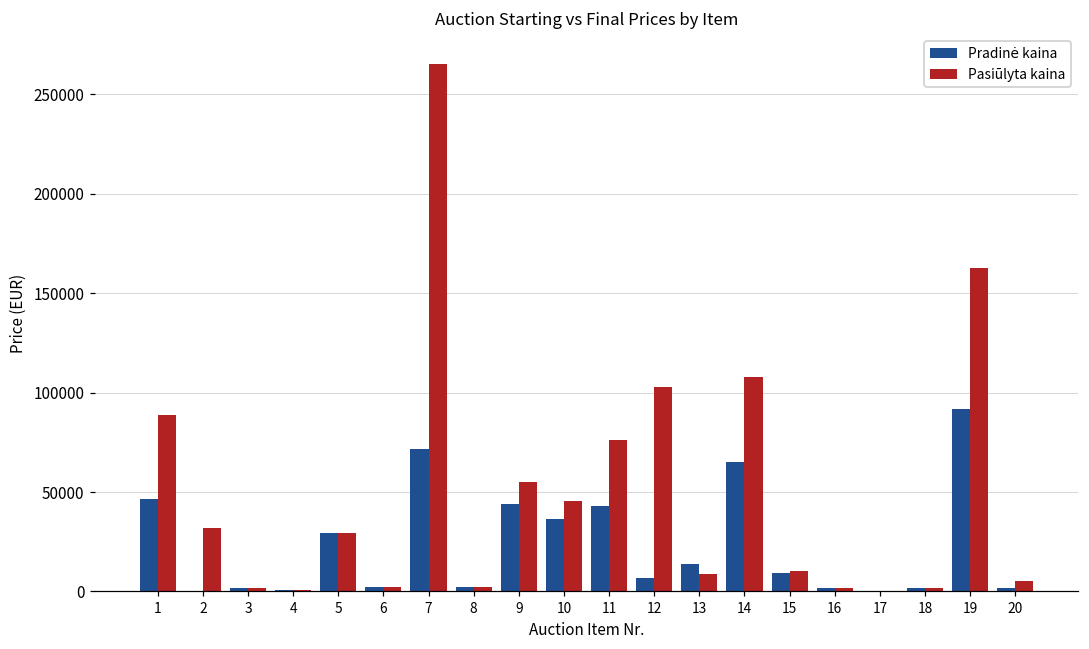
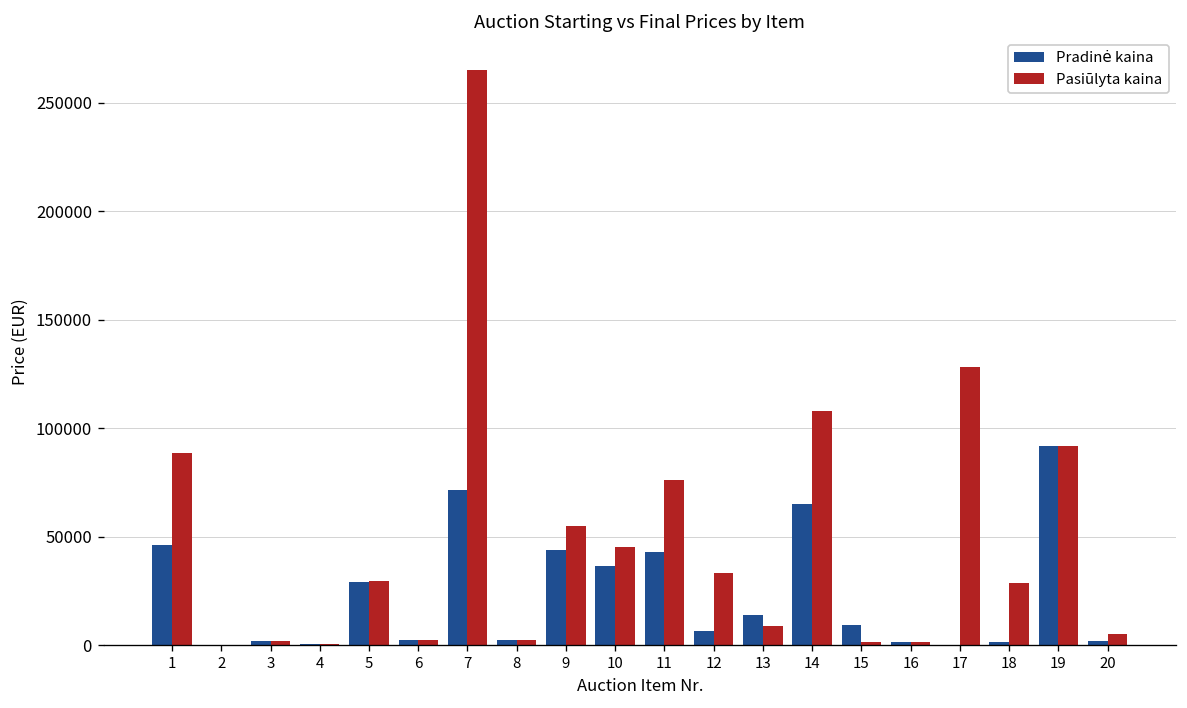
  {
    "Pradinė kaina": {
      "1": 46000,
      "3": 2000,
      "5": 29000,
      "6": 2000,
      "7": 72000,
      "8": 2000,
      "9": 44000,
      "10": 37000,
      "11": 43000,
      "12": 7000,
      "13": 14000,
      "14": 65000,
      "15": 10000,
      "16": 2000,
      "18": 2000,
      "19": 92000,
      "20": 2000
    },
    "Pasiūlyta kaina": {
      "1": 89000,
-     "2": 32000,
+     "2": 0,
      "3": 2000,
      "5": 29000,
      "6": 2000,
      "7": 265000,
      "8": 2000,
      "9": 55000,
      "10": 45000,
      "11": 76000,
-     "12": 103000,
+     "12": 34000,
      "13": 9000,
      "14": 108000,
-     "15": 10000,
+     "15": 2000,
      "16": 2000,
-     "17": 0,
-     "18": 2000,
-     "19": 163000,
+     "17": 128000,
+     "18": 29000,
+     "19": 92000,
      "20": 5000
    }
  }
